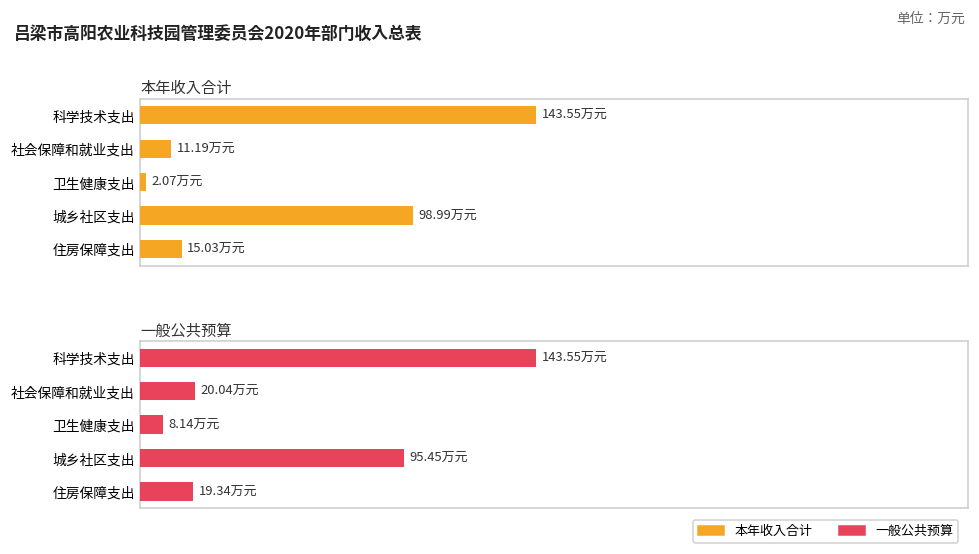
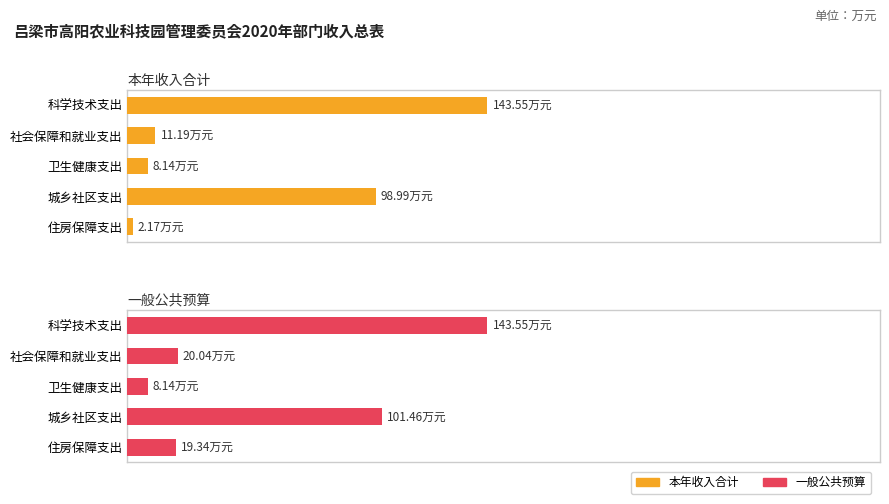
  {
    "本年收入合计": {
      "科学技术支出": 143.55,
      "社会保障和就业支出": 11.19,
-     "卫生健康支出": 2.07,
+     "卫生健康支出": 8.14,
      "城乡社区支出": 98.99,
-     "住房保障支出": 15.03
+     "住房保障支出": 2.17
    },
    "一般公共预算": {
      "科学技术支出": 143.55,
      "社会保障和就业支出": 20.04,
      "卫生健康支出": 8.14,
-     "城乡社区支出": 95.45,
+     "城乡社区支出": 101.46,
      "住房保障支出": 19.34
    }
  }
